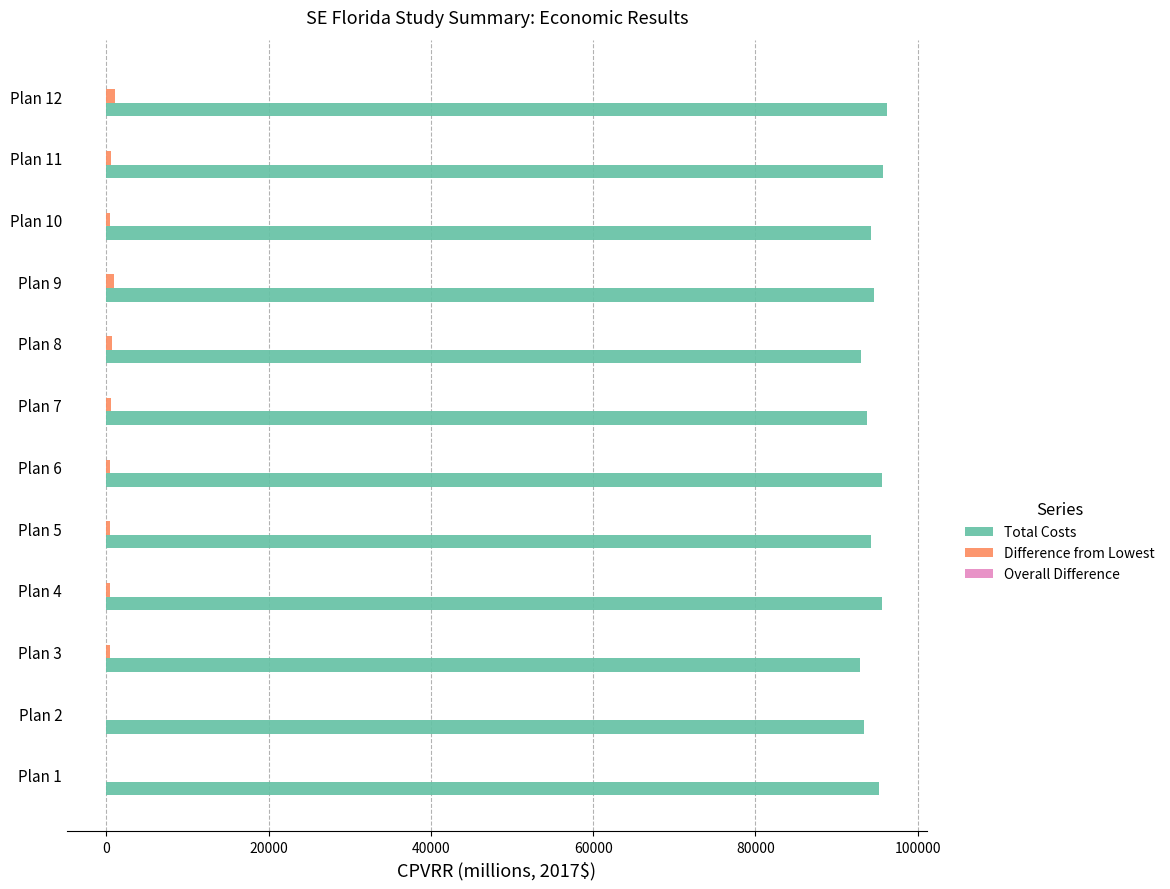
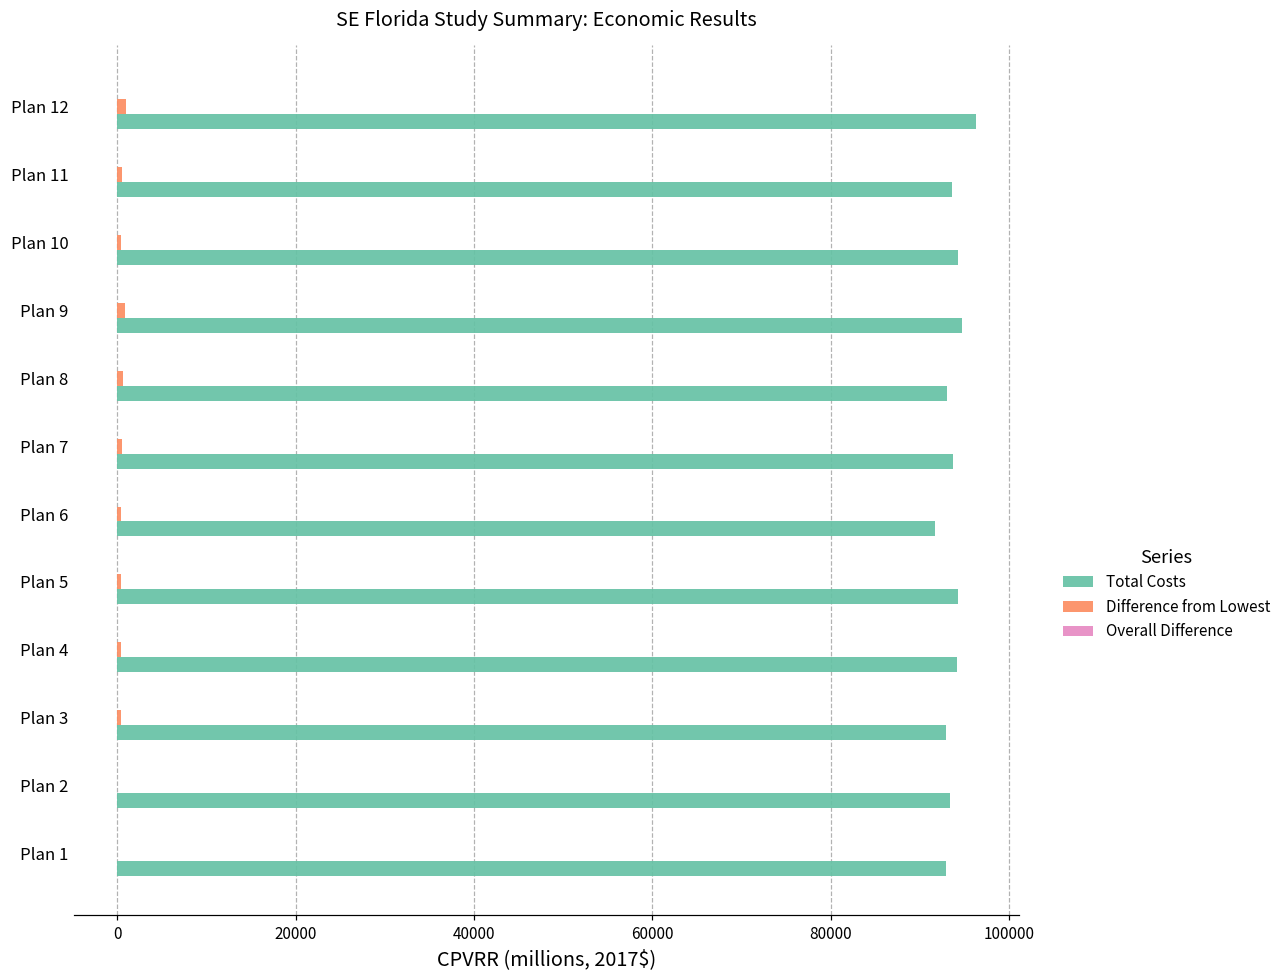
  {
    "Total Costs": {
      "Plan 12": 96000,
-     "Plan 11": 96000,
+     "Plan 11": 94000,
      "Plan 10": 94000,
      "Plan 9": 95000,
      "Plan 8": 93000,
      "Plan 7": 94000,
-     "Plan 6": 96000,
+     "Plan 6": 92000,
      "Plan 5": 94000,
-     "Plan 4": 96000,
+     "Plan 4": 94000,
      "Plan 3": 93000,
      "Plan 2": 93000,
-     "Plan 1": 95000
+     "Plan 1": 93000
    },
    "Difference from Lowest": {
      "Plan 12": 1000,
      "Plan 11": 1000,
      "Plan 10": 0,
      "Plan 9": 1000,
      "Plan 8": 1000,
      "Plan 7": 1000,
      "Plan 6": 0,
      "Plan 5": 0,
      "Plan 4": 0,
      "Plan 3": 0,
      "Plan 1": 0
    }
  }
